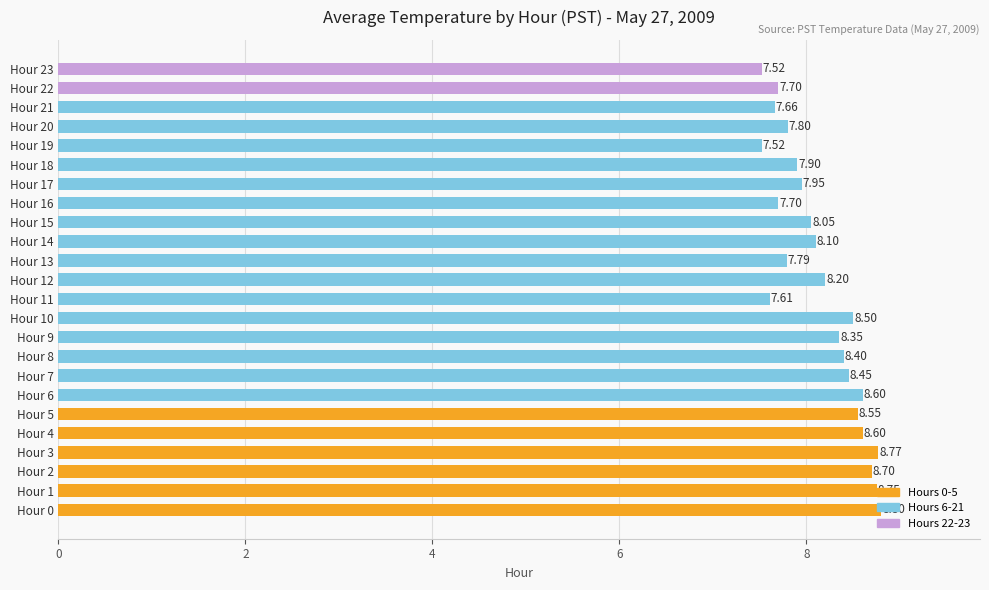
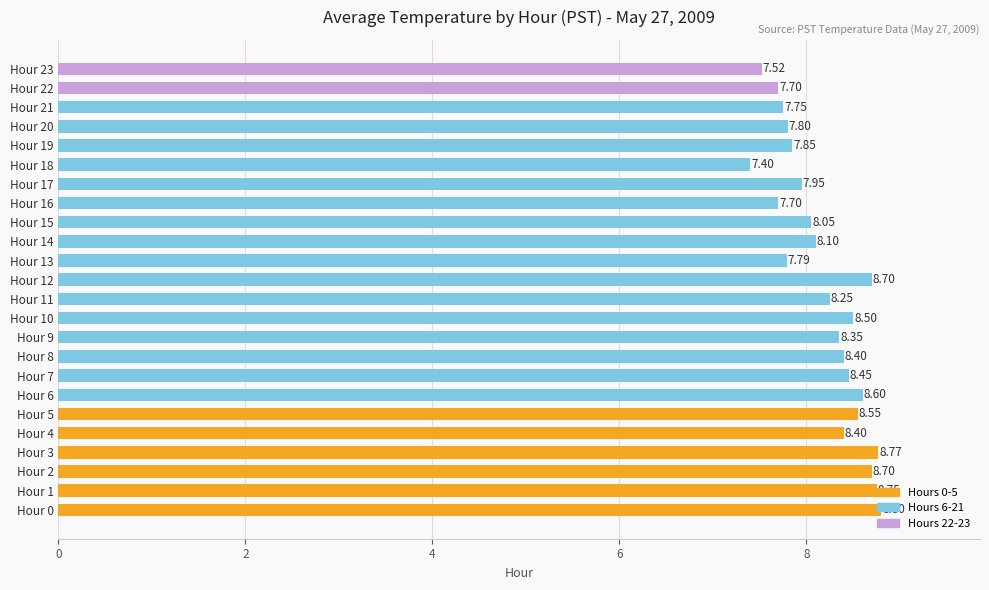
  {
    "Hour 23": 7.52,
    "Hour 22": 7.70,
-   "Hour 21": 7.66,
+   "Hour 21": 7.75,
    "Hour 20": 7.80,
-   "Hour 19": 7.52,
-   "Hour 18": 7.90,
+   "Hour 19": 7.85,
+   "Hour 18": 7.40,
    "Hour 17": 7.95,
    "Hour 16": 7.70,
    "Hour 15": 8.05,
    "Hour 14": 8.10,
    "Hour 13": 7.79,
-   "Hour 12": 8.20,
-   "Hour 11": 7.61,
+   "Hour 12": 8.70,
+   "Hour 11": 8.25,
    "Hour 10": 8.50,
    "Hour 9": 8.35,
    "Hour 8": 8.40,
    "Hour 7": 8.45,
    "Hour 6": 8.60,
    "Hour 5": 8.55,
-   "Hour 4": 8.60,
+   "Hour 4": 8.40,
    "Hour 3": 8.77,
    "Hour 2": 8.70,
    "Hour 1": 8.75,
    "Hour 0": 8.80
  }
